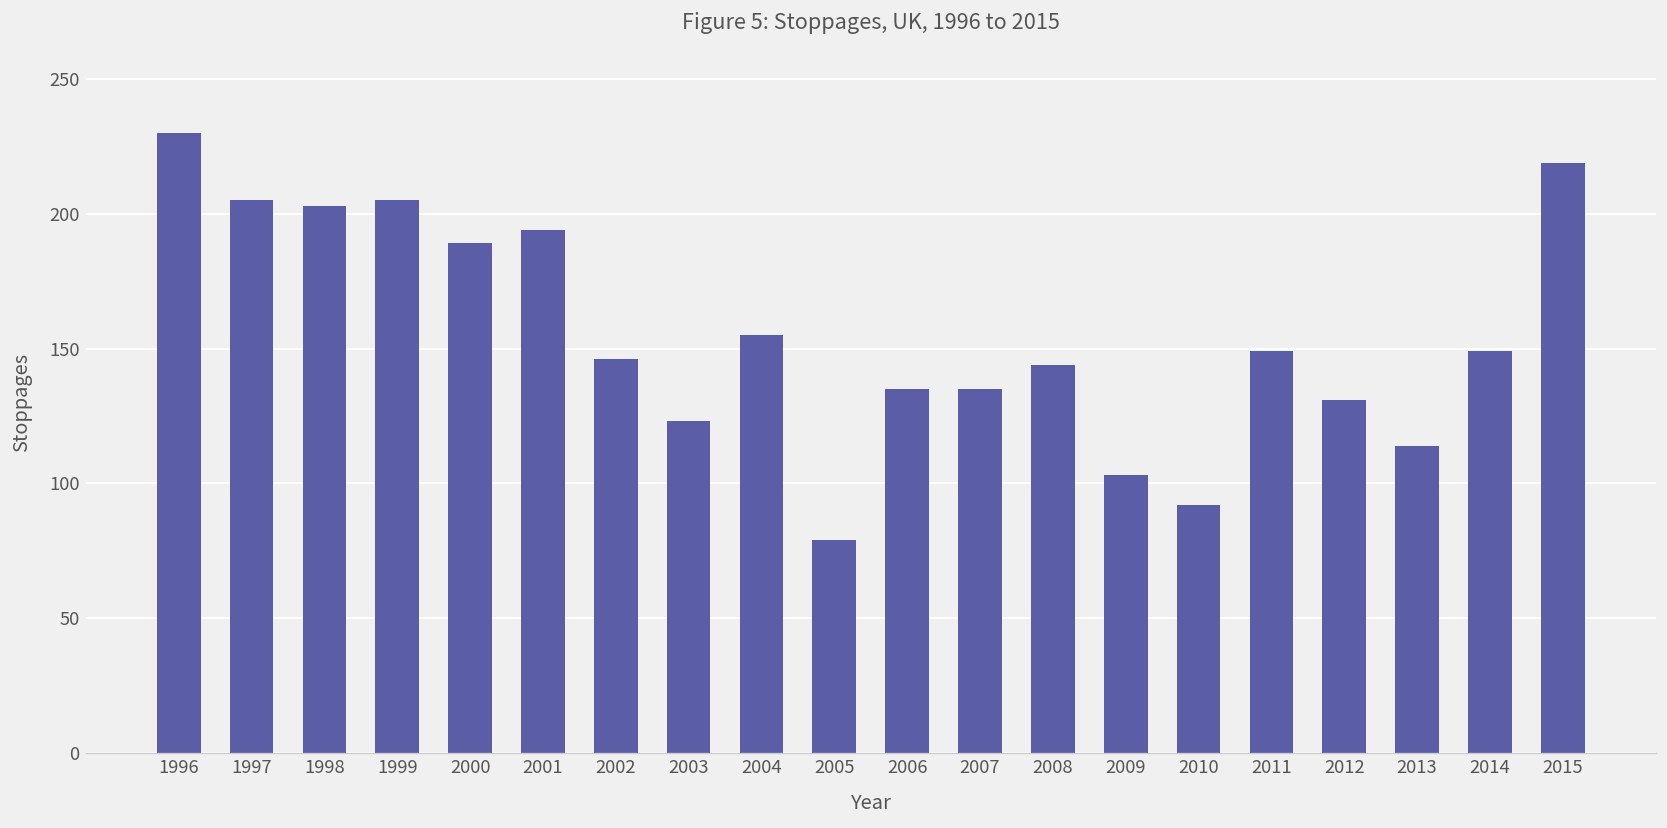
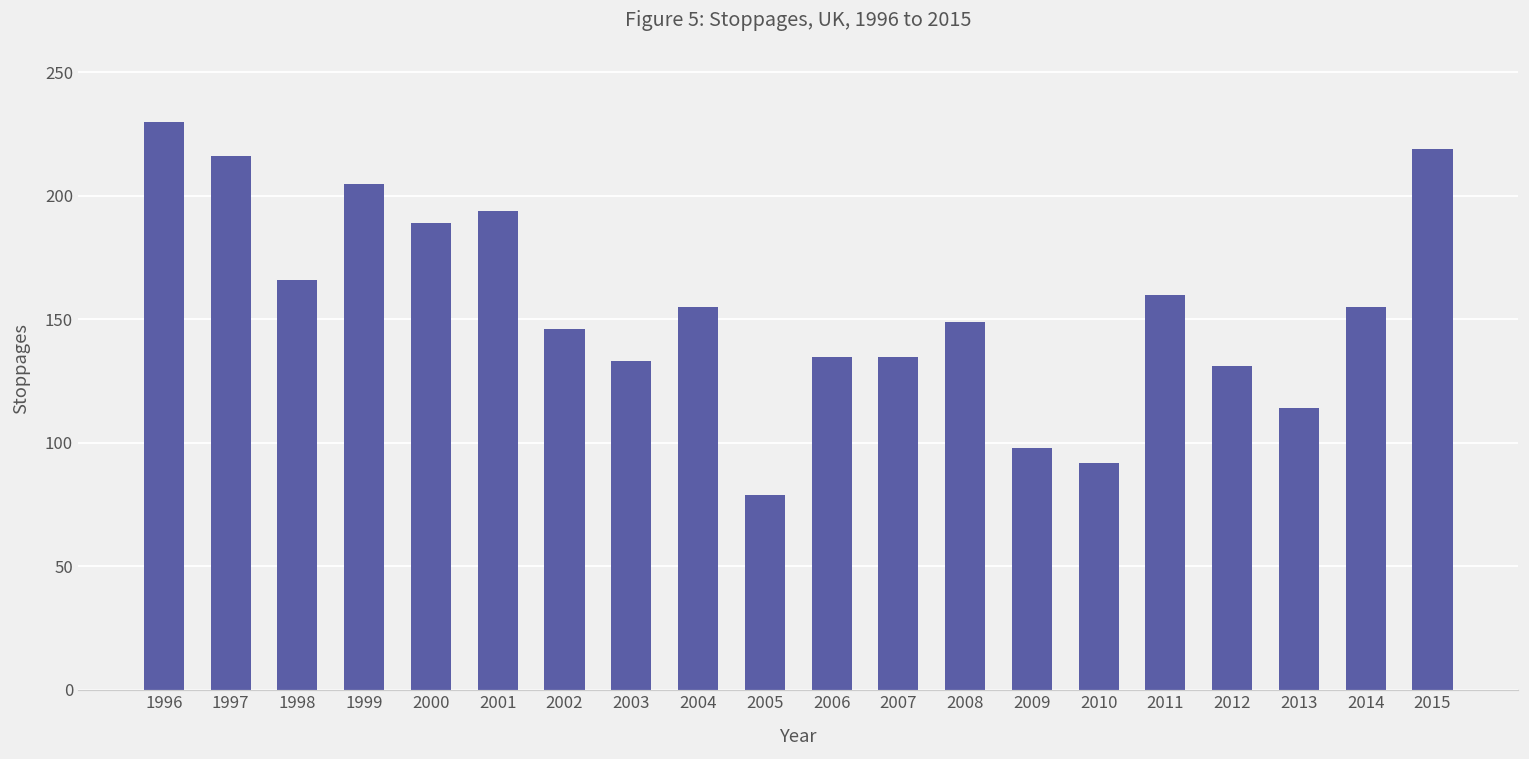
  {
    "1996": 230,
-   "1997": 205,
-   "1998": 203,
+   "1997": 216,
+   "1998": 166,
    "1999": 205,
    "2000": 189,
    "2001": 194,
    "2002": 146,
-   "2003": 123,
+   "2003": 133,
    "2004": 155,
    "2005": 79,
    "2006": 135,
    "2007": 135,
-   "2008": 144,
-   "2009": 103,
+   "2008": 149,
+   "2009": 98,
    "2010": 92,
-   "2011": 149,
+   "2011": 160,
    "2012": 131,
    "2013": 114,
-   "2014": 149,
+   "2014": 155,
    "2015": 219
  }
